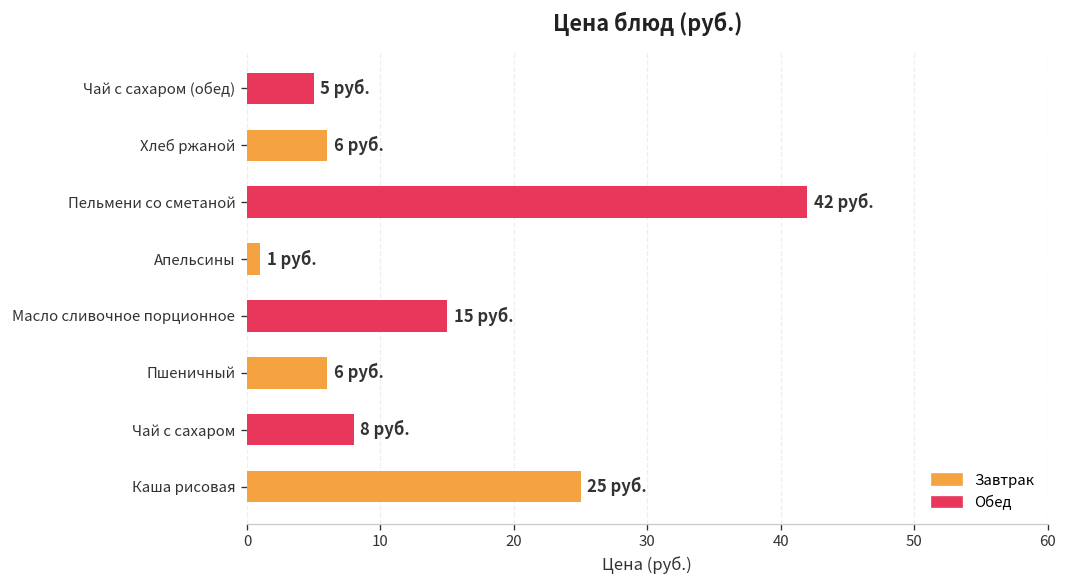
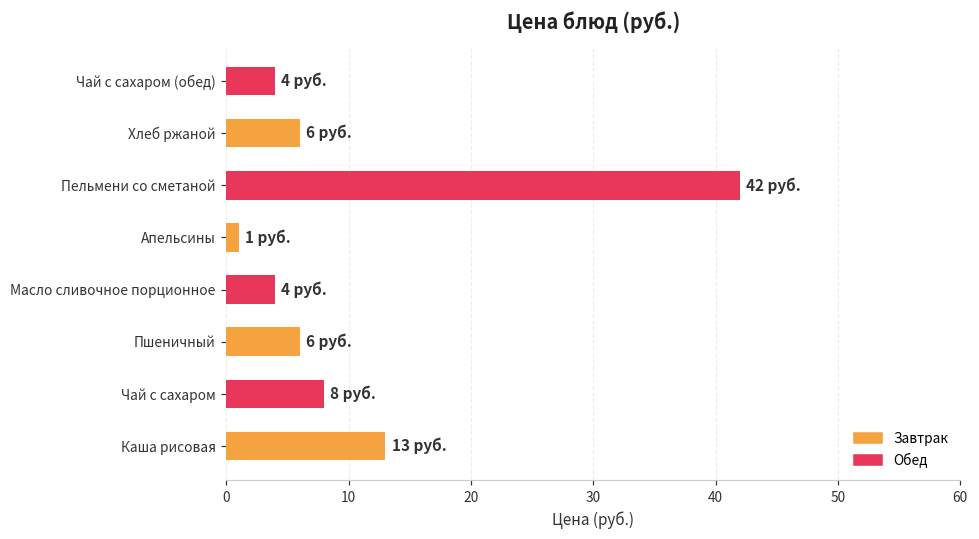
  {
-   "Чай с сахаром (обед)": 5,
+   "Чай с сахаром (обед)": 4,
    "Хлеб ржаной": 6,
    "Пельмени со сметаной": 42,
    "Апельсины": 1,
-   "Масло сливочное порционное": 15,
+   "Масло сливочное порционное": 4,
    "Пшеничный": 6,
    "Чай с сахаром": 8,
-   "Каша рисовая": 25
+   "Каша рисовая": 13
  }
